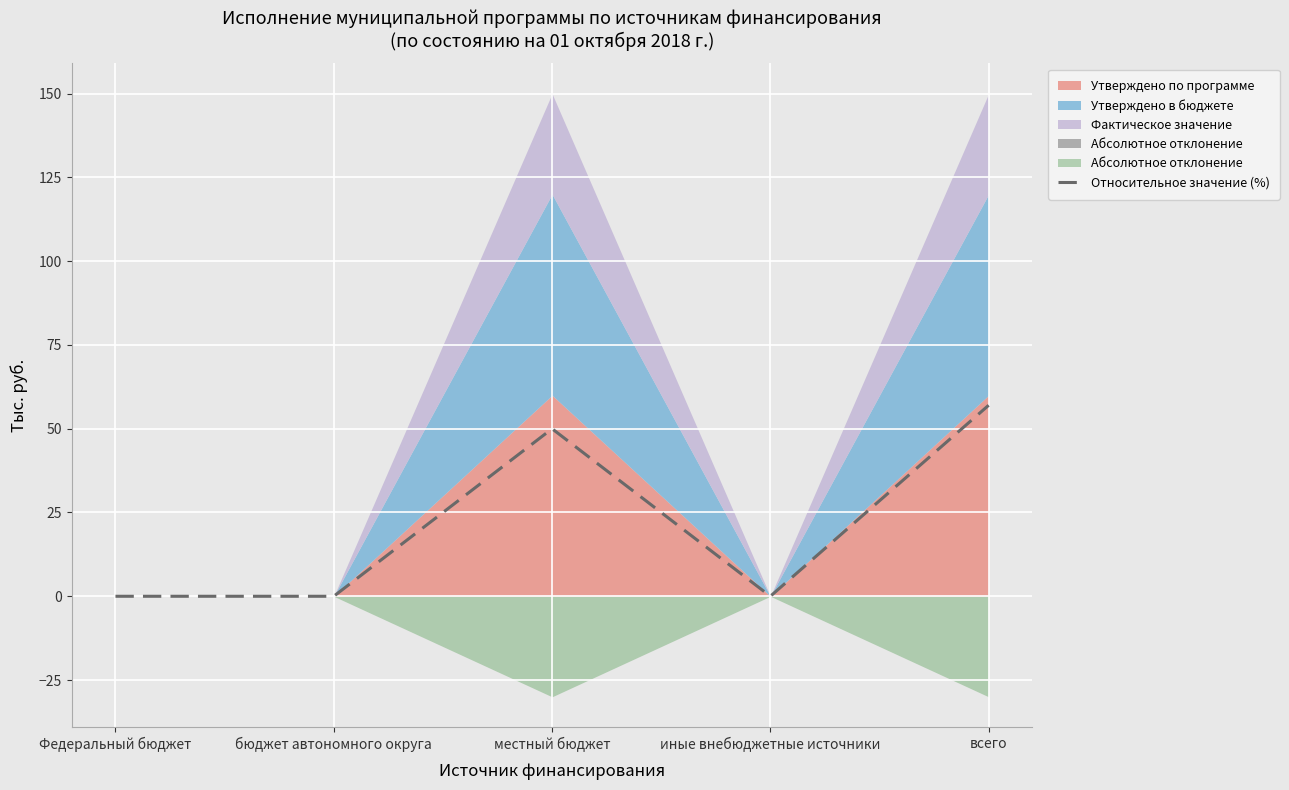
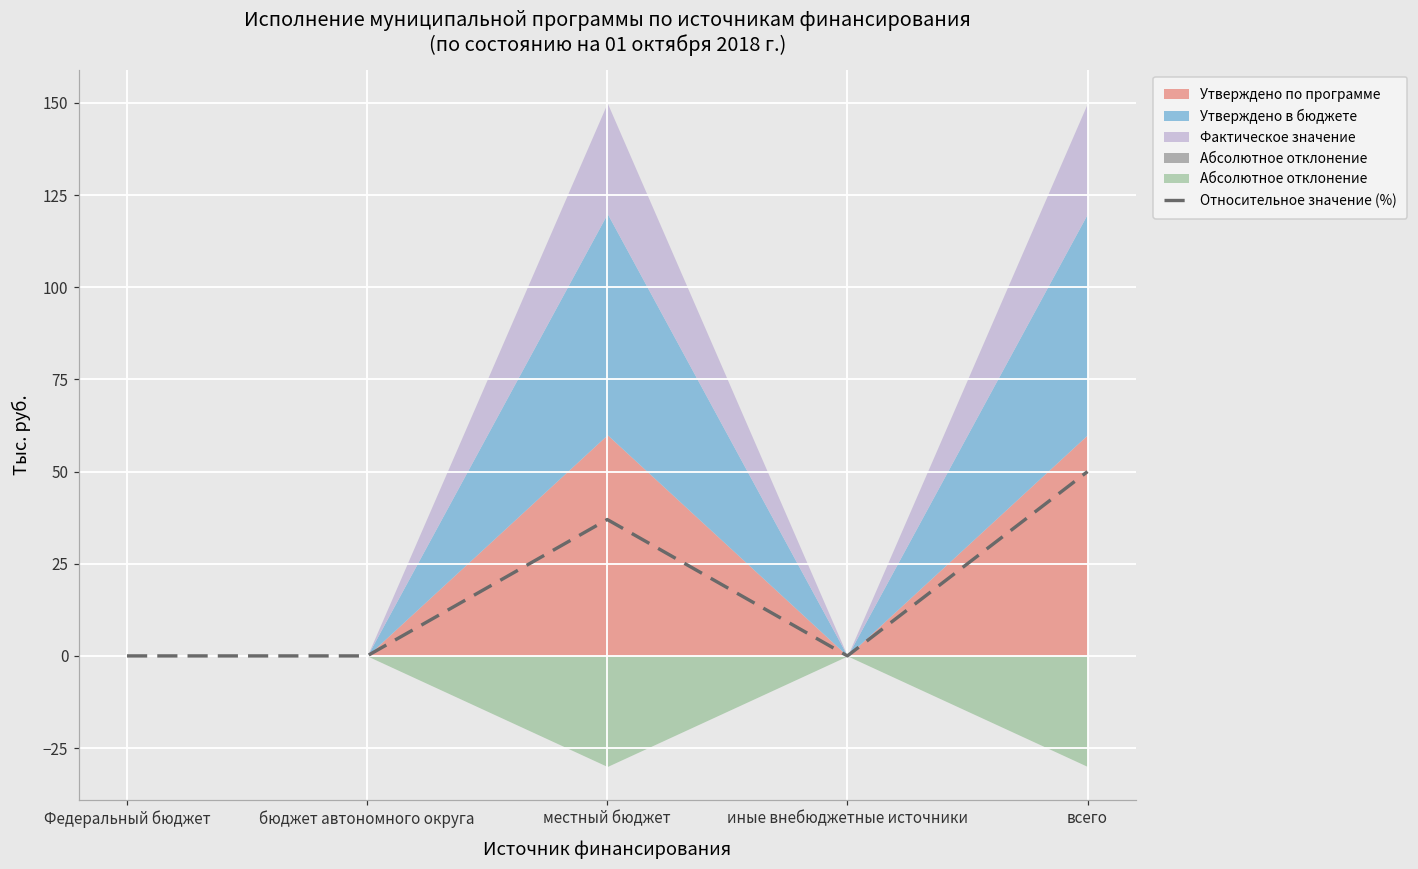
  {
    "Относительное значение (%)": {
-     "местный бюджет": 50,
-     "всего": 57
+     "местный бюджет": 37,
+     "всего": 50
    },
    "Утверждено по программе": {
      "местный бюджет": 60,
      "всего": 60
    },
    "Утверждено в бюджете": {
      "местный бюджет": 60,
      "всего": 60
    }
  }
